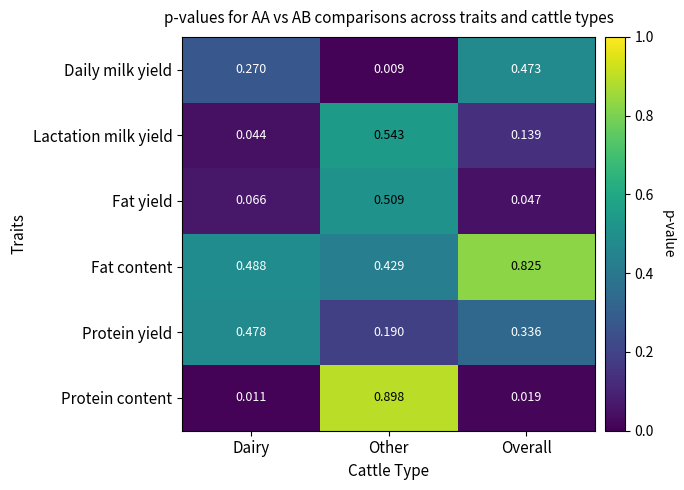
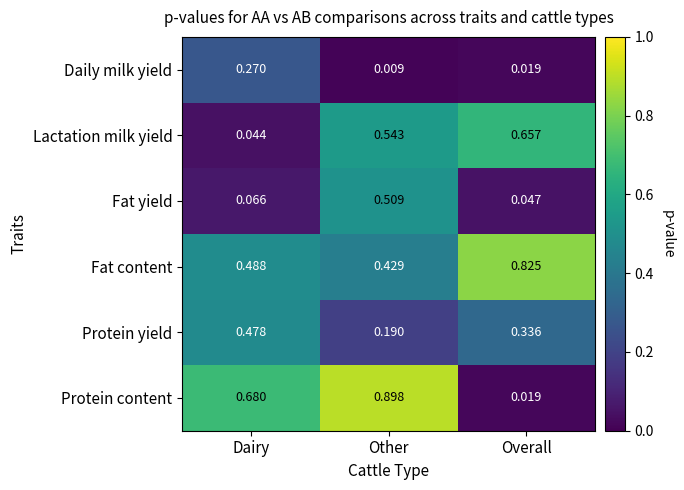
  {
    "Daily milk yield": {
      "Dairy": 0.270,
      "Other": 0.009,
-     "Overall": 0.473
+     "Overall": 0.019
    },
    "Lactation milk yield": {
      "Dairy": 0.044,
      "Other": 0.543,
-     "Overall": 0.139
+     "Overall": 0.657
    },
    "Fat yield": {
      "Dairy": 0.066,
      "Other": 0.509,
      "Overall": 0.047
    },
    "Fat content": {
      "Dairy": 0.488,
      "Other": 0.429,
      "Overall": 0.825
    },
    "Protein yield": {
      "Dairy": 0.478,
      "Other": 0.190,
      "Overall": 0.336
    },
    "Protein content": {
-     "Dairy": 0.011,
+     "Dairy": 0.680,
      "Other": 0.898,
      "Overall": 0.019
    }
  }
